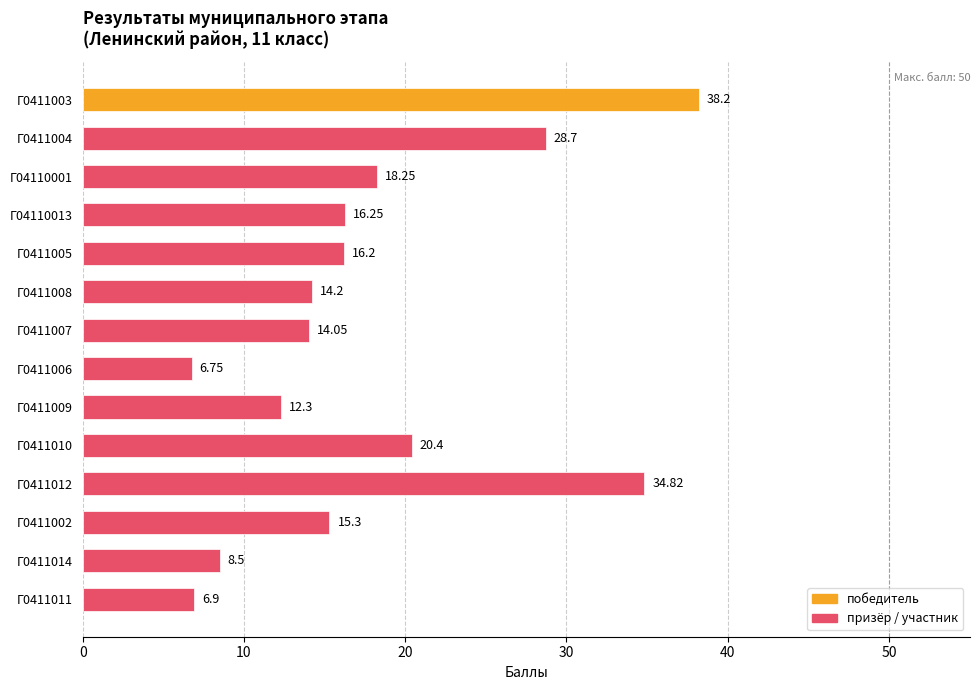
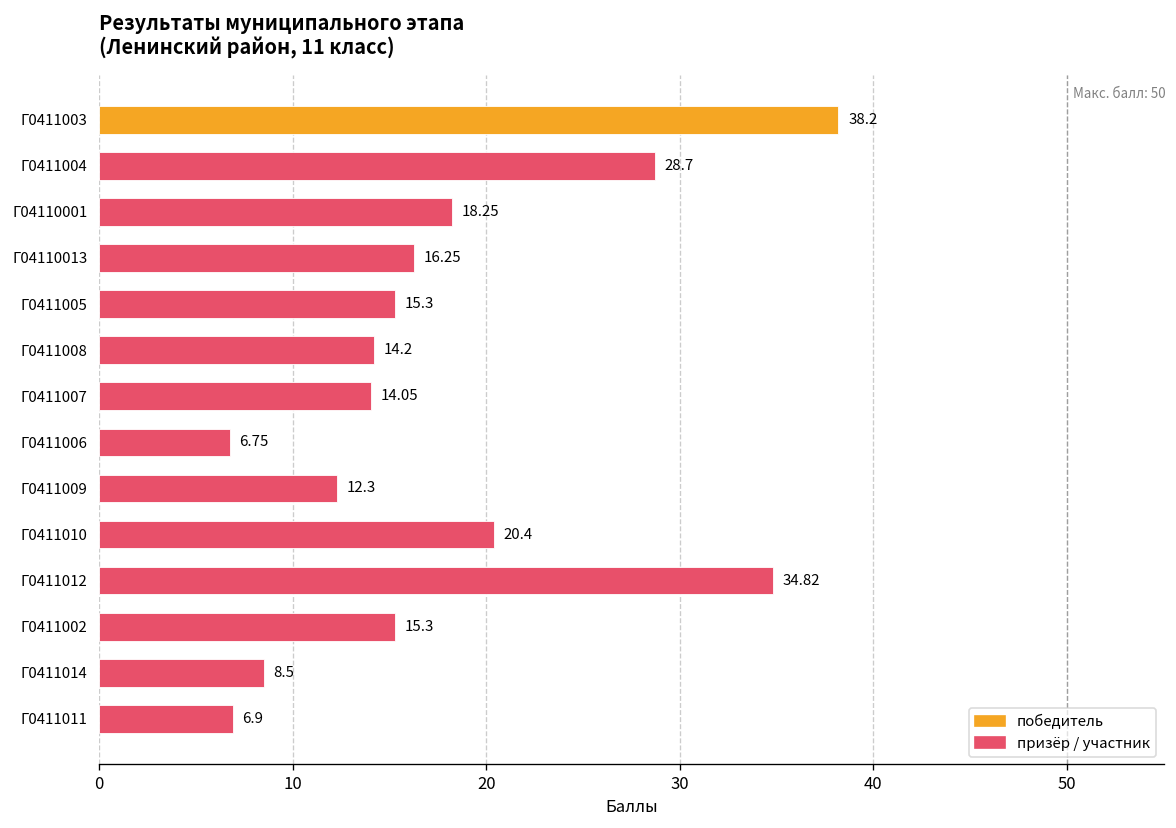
  {
    "Г0411003": 38.2,
    "Г0411004": 28.7,
    "Г04110001": 18.25,
    "Г04110013": 16.25,
-   "Г0411005": 16.2,
+   "Г0411005": 15.3,
    "Г0411008": 14.2,
    "Г0411007": 14.05,
    "Г0411006": 6.75,
    "Г0411009": 12.3,
    "Г0411010": 20.4,
    "Г0411012": 34.82,
    "Г0411002": 15.3,
    "Г0411014": 8.5,
    "Г0411011": 6.9
  }
